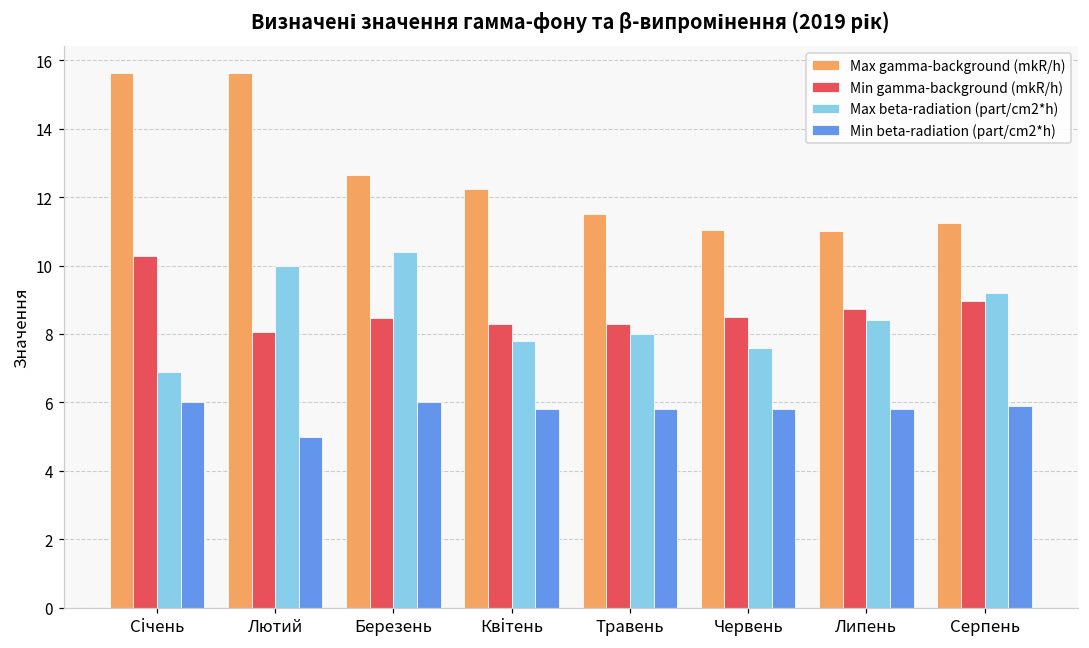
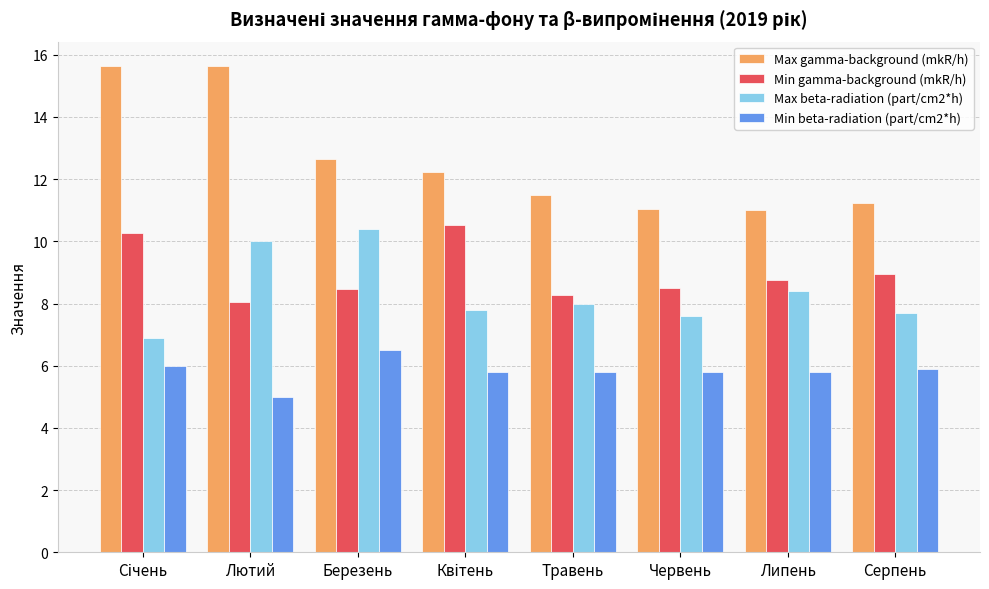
  {
    "Max gamma-background (mkR/h)": {
      "Січень": 15.6,
      "Лютий": 15.6,
      "Березень": 12.7,
      "Квітень": 12.2,
      "Травень": 11.5,
      "Червень": 11.1,
      "Липень": 11.0,
      "Серпень": 11.2
    },
    "Min gamma-background (mkR/h)": {
      "Січень": 10.3,
      "Лютий": 8.1,
      "Березень": 8.5,
-     "Квітень": 8.3,
+     "Квітень": 10.5,
      "Травень": 8.3,
      "Червень": 8.5,
      "Липень": 8.7,
      "Серпень": 9.0
    },
    "Max beta-radiation (part/cm2*h)": {
      "Січень": 6.9,
      "Лютий": 10.0,
      "Березень": 10.4,
      "Квітень": 7.8,
      "Травень": 8.0,
      "Червень": 7.6,
      "Липень": 8.4,
-     "Серпень": 9.2
+     "Серпень": 7.7
    },
    "Min beta-radiation (part/cm2*h)": {
      "Січень": 6.0,
      "Лютий": 5.0,
-     "Березень": 6.0,
+     "Березень": 6.5,
      "Квітень": 5.8,
      "Травень": 5.8,
      "Червень": 5.8,
      "Липень": 5.8,
      "Серпень": 5.9
    }
  }
